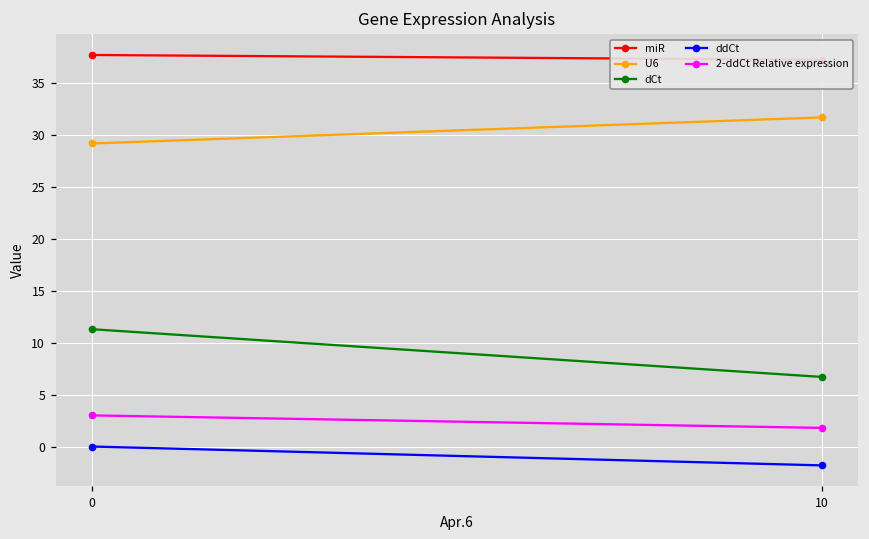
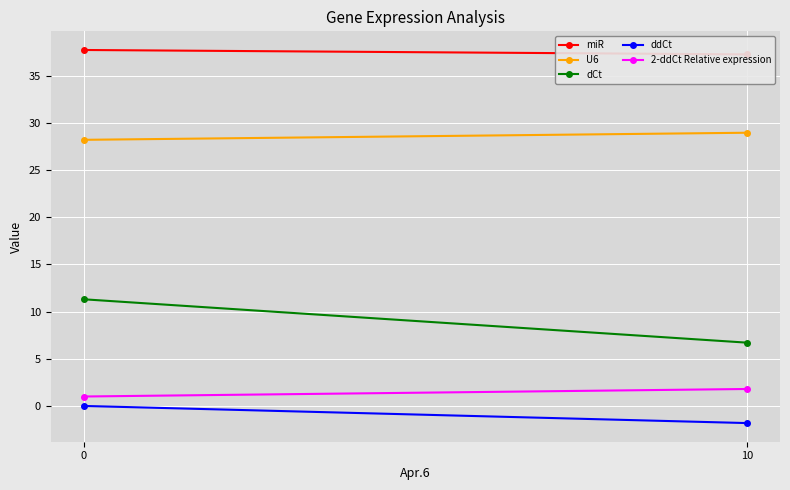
  {
    "miR": {
      "0": 38
    },
    "U6": {
-     "0": 29,
-     "10": 32
+     "0": 28,
+     "10": 29
    },
    "dCt": {
      "0": 11,
      "10": 7
    },
    "ddCt": {
      "0": 0,
      "10": -2
    },
    "2-ddCt Relative expression": {
-     "0": 3,
+     "0": 1,
      "10": 2
    }
  }
